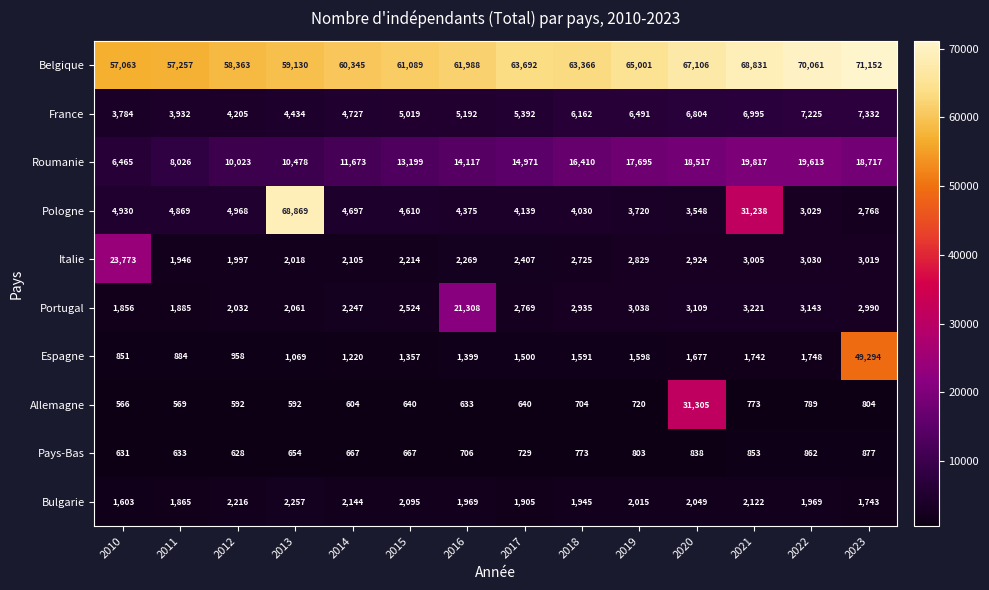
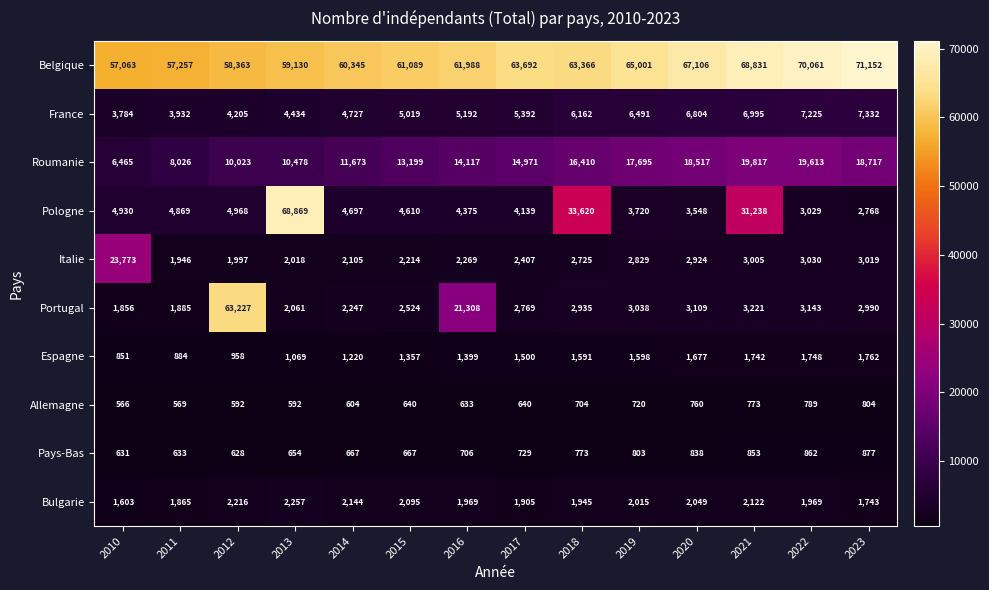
  {
    "Belgique": {
      "2010": "57,063",
      "2011": "57,257",
      "2012": "58,363",
      "2013": "59,130",
      "2014": "60,345",
      "2015": "61,089",
      "2016": "61,988",
      "2017": "63,692",
      "2018": "63,366",
      "2019": "65,001",
      "2020": "67,106",
      "2021": "68,831",
      "2022": "70,061",
      "2023": "71,152"
    },
    "France": {
      "2010": "3,784",
      "2011": "3,932",
      "2012": "4,205",
      "2013": "4,434",
      "2014": "4,727",
      "2015": "5,019",
      "2016": "5,192",
      "2017": "5,392",
      "2018": "6,162",
      "2019": "6,491",
      "2020": "6,804",
      "2021": "6,995",
      "2022": "7,225",
      "2023": "7,332"
    },
    "Roumanie": {
      "2010": "6,465",
      "2011": "8,026",
      "2012": "10,023",
      "2013": "10,478",
      "2014": "11,673",
      "2015": "13,199",
      "2016": "14,117",
      "2017": "14,971",
      "2018": "16,410",
      "2019": "17,695",
      "2020": "18,517",
      "2021": "19,817",
      "2022": "19,613",
      "2023": "18,717"
    },
    "Pologne": {
      "2010": "4,930",
      "2011": "4,869",
      "2012": "4,968",
      "2013": "68,869",
      "2014": "4,697",
      "2015": "4,610",
      "2016": "4,375",
      "2017": "4,139",
-     "2018": "4,030",
+     "2018": "33,620",
      "2019": "3,720",
      "2020": "3,548",
      "2021": "31,238",
      "2022": "3,029",
      "2023": "2,768"
    },
    "Italie": {
      "2010": "23,773",
      "2011": "1,946",
      "2012": "1,997",
      "2013": "2,018",
      "2014": "2,105",
      "2015": "2,214",
      "2016": "2,269",
      "2017": "2,407",
      "2018": "2,725",
      "2019": "2,829",
      "2020": "2,924",
      "2021": "3,005",
      "2022": "3,030",
      "2023": "3,019"
    },
    "Portugal": {
      "2010": "1,856",
      "2011": "1,885",
-     "2012": "2,032",
+     "2012": "63,227",
      "2013": "2,061",
      "2014": "2,247",
      "2015": "2,524",
      "2016": "21,308",
      "2017": "2,769",
      "2018": "2,935",
      "2019": "3,038",
      "2020": "3,109",
      "2021": "3,221",
      "2022": "3,143",
      "2023": "2,990"
    },
    "Espagne": {
      "2010": "851",
      "2011": "884",
      "2012": "958",
      "2013": "1,069",
      "2014": "1,220",
      "2015": "1,357",
      "2016": "1,399",
      "2017": "1,500",
      "2018": "1,591",
      "2019": "1,598",
      "2020": "1,677",
      "2021": "1,742",
      "2022": "1,748",
-     "2023": "49,294"
+     "2023": "1,762"
    },
    "Allemagne": {
      "2010": "566",
      "2011": "569",
      "2012": "592",
      "2013": "592",
      "2014": "604",
      "2015": "640",
      "2016": "633",
      "2017": "640",
      "2018": "704",
      "2019": "720",
-     "2020": "31,305",
+     "2020": "760",
      "2021": "773",
      "2022": "789",
      "2023": "804"
    },
    "Pays-Bas": {
      "2010": "631",
      "2011": "633",
      "2012": "628",
      "2013": "654",
      "2014": "667",
      "2015": "667",
      "2016": "706",
      "2017": "729",
      "2018": "773",
      "2019": "803",
      "2020": "838",
      "2021": "853",
      "2022": "862",
      "2023": "877"
    },
    "Bulgarie": {
      "2010": "1,603",
      "2011": "1,865",
      "2012": "2,216",
      "2013": "2,257",
      "2014": "2,144",
      "2015": "2,095",
      "2016": "1,969",
      "2017": "1,905",
      "2018": "1,945",
      "2019": "2,015",
      "2020": "2,049",
      "2021": "2,122",
      "2022": "1,969",
      "2023": "1,743"
    }
  }
